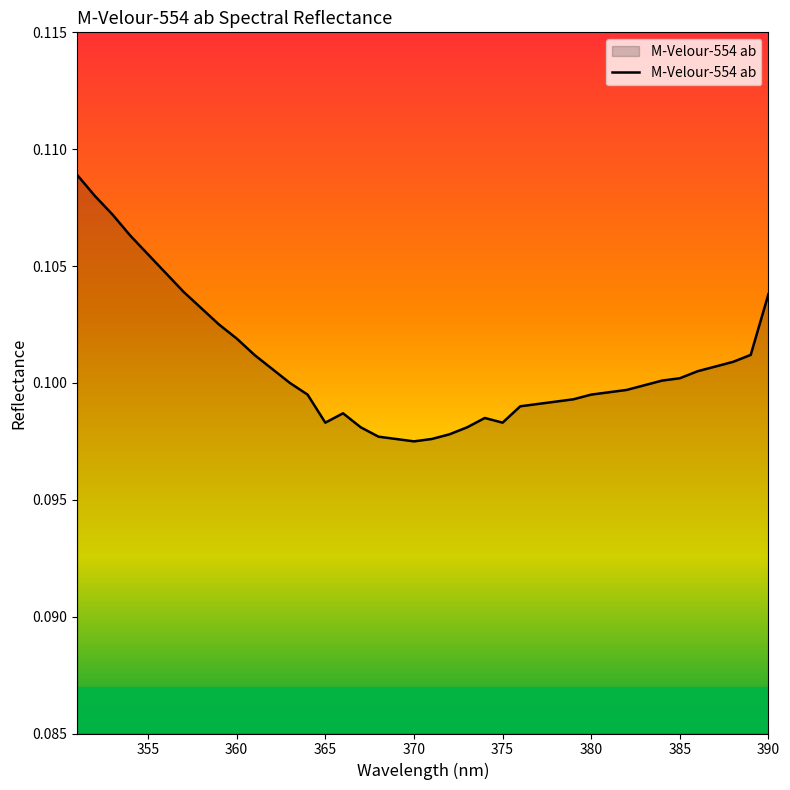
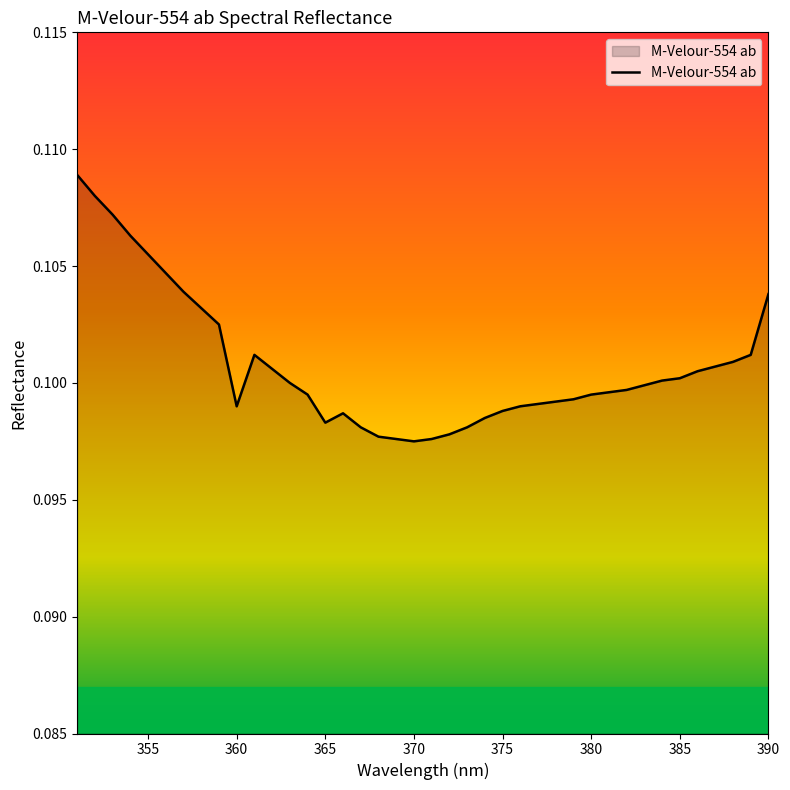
  {
    "355": 0.1055,
-   "360": 0.1019,
+   "360": 0.0990,
    "365": 0.0983,
    "370": 0.0975,
-   "375": 0.0983,
+   "375": 0.0988,
    "380": 0.0995,
    "385": 0.1002,
    "390": 0.1038
  }
